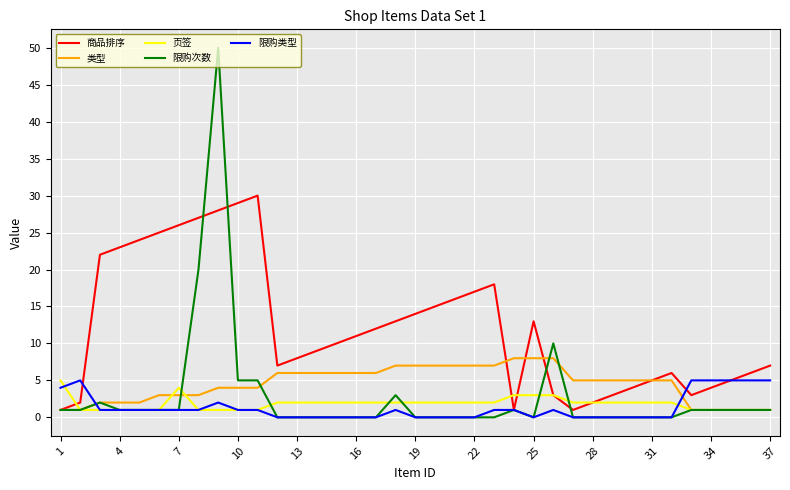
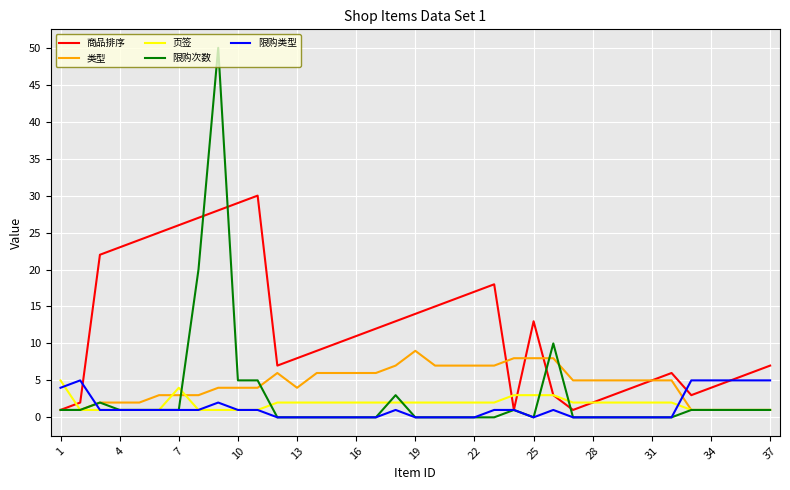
  {
    "商品排序": {
      "4": 23,
      "7": 26,
      "10": 29,
      "13": 8,
      "16": 11,
      "19": 14,
      "22": 17,
      "25": 13,
      "34": 4,
      "37": 7
    },
    "类型": {
      "4": 2,
      "7": 3,
      "10": 4,
-     "13": 6,
+     "13": 4,
      "16": 6,
-     "19": 7,
+     "19": 9,
      "22": 7,
      "25": 8,
      "28": 5
    },
    "页签": {
      "1": 5,
      "7": 4,
      "13": 2,
      "16": 2,
      "19": 2,
      "22": 2,
      "25": 3,
      "31": 2
    },
    "限购次数": {
      "10": 5
    },
    "限购类型": {
      "1": 4,
      "34": 5,
      "37": 5
    }
  }
